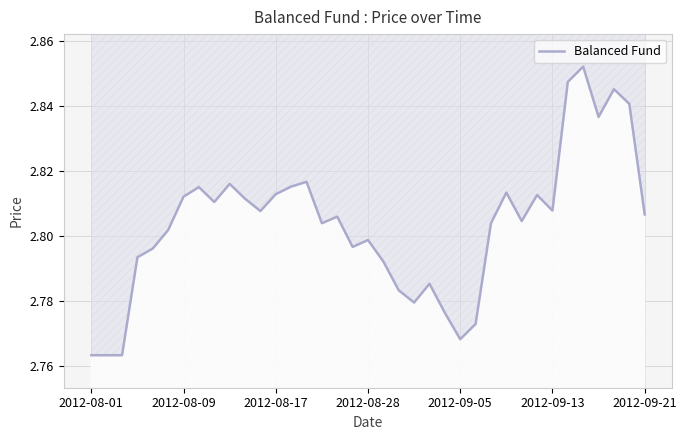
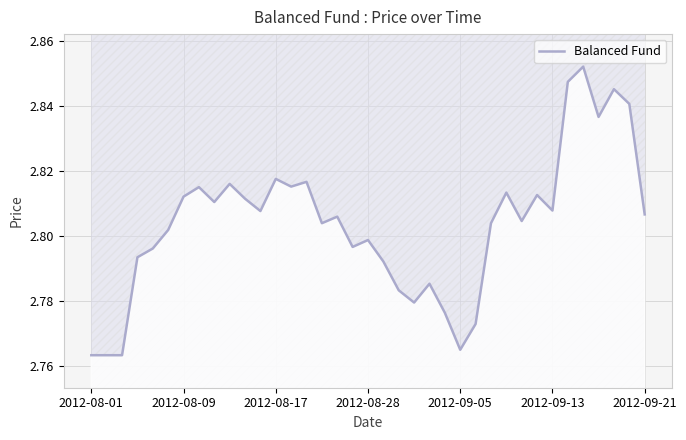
  {
    "Balanced Fund": {
      "2012-08-01": 2.763,
      "2012-08-09": 2.812,
-     "2012-08-17": 2.813,
+     "2012-08-17": 2.818,
      "2012-08-28": 2.799,
-     "2012-09-05": 2.768,
+     "2012-09-05": 2.765,
      "2012-09-13": 2.808,
      "2012-09-21": 2.807
    }
  }
